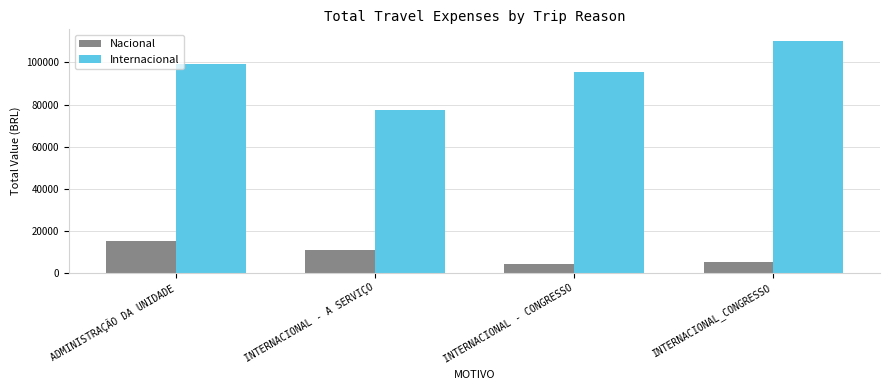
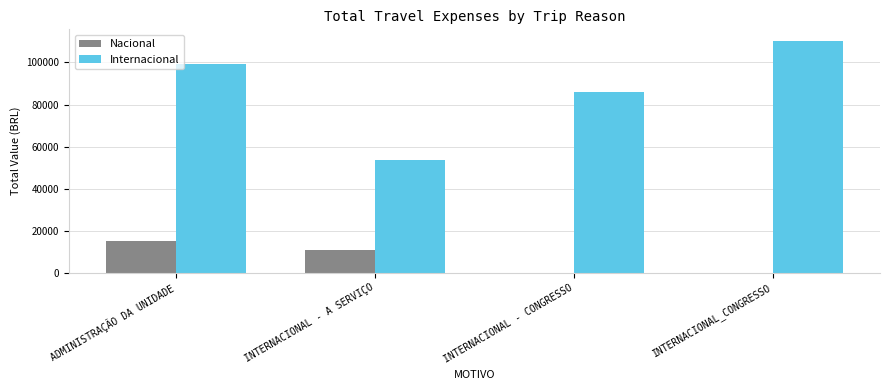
  {
    "Nacional": {
      "ADMINISTRAÇÃO DA UNIDADE": 15000,
      "INTERNACIONAL - A SERVIÇO": 11000,
-     "INTERNACIONAL - CONGRESSO": 4000,
-     "INTERNACIONAL_CONGRESSO": 5000
+     "INTERNACIONAL - CONGRESSO": 0,
+     "INTERNACIONAL_CONGRESSO": 0
    },
    "Internacional": {
      "ADMINISTRAÇÃO DA UNIDADE": 99000,
-     "INTERNACIONAL - A SERVIÇO": 77000,
-     "INTERNACIONAL - CONGRESSO": 95000,
+     "INTERNACIONAL - A SERVIÇO": 53000,
+     "INTERNACIONAL - CONGRESSO": 86000,
      "INTERNACIONAL_CONGRESSO": 110000
    }
  }
